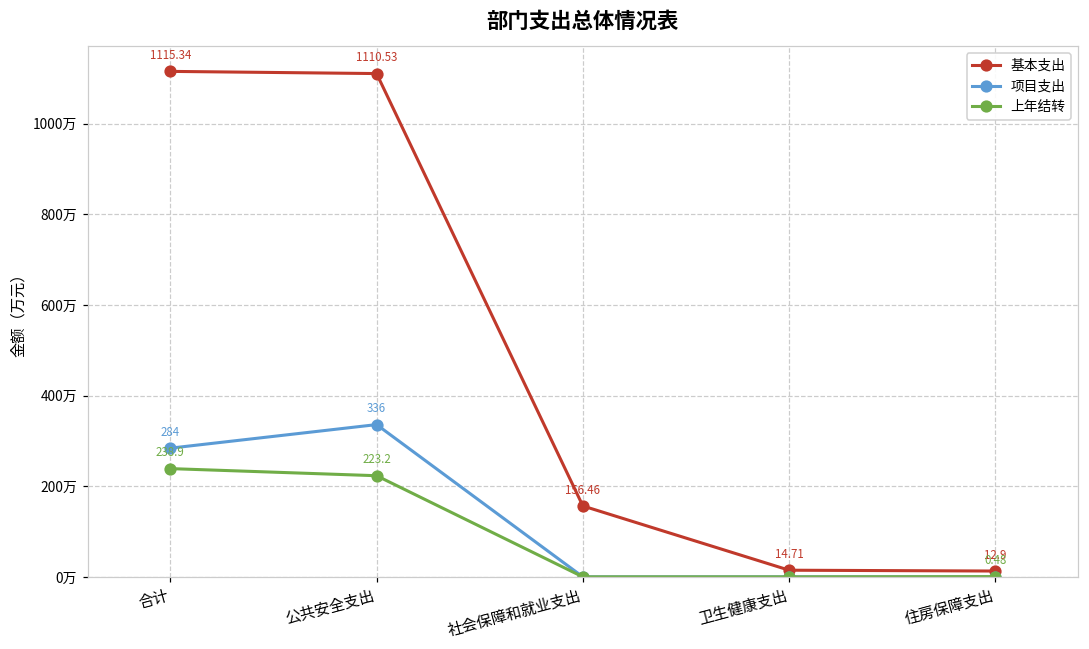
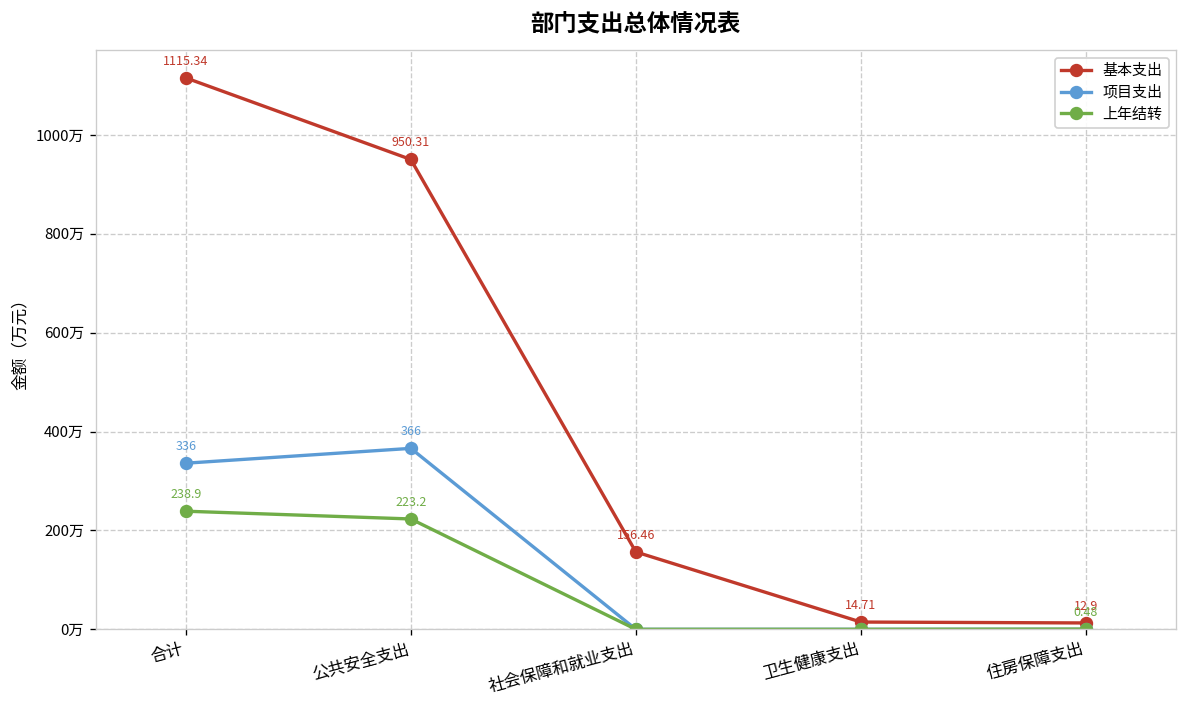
  {
    "基本支出": {
      "合计": 1115.34,
-     "公共安全支出": 1110.53,
+     "公共安全支出": 950.31,
      "社会保障和就业支出": 156.46,
      "卫生健康支出": 14.71
    },
    "项目支出": {
-     "合计": 284,
-     "公共安全支出": 336
+     "合计": 336,
+     "公共安全支出": 366
    },
    "上年结转": {
      "合计": 238.9,
      "公共安全支出": 223.2
    }
  }
